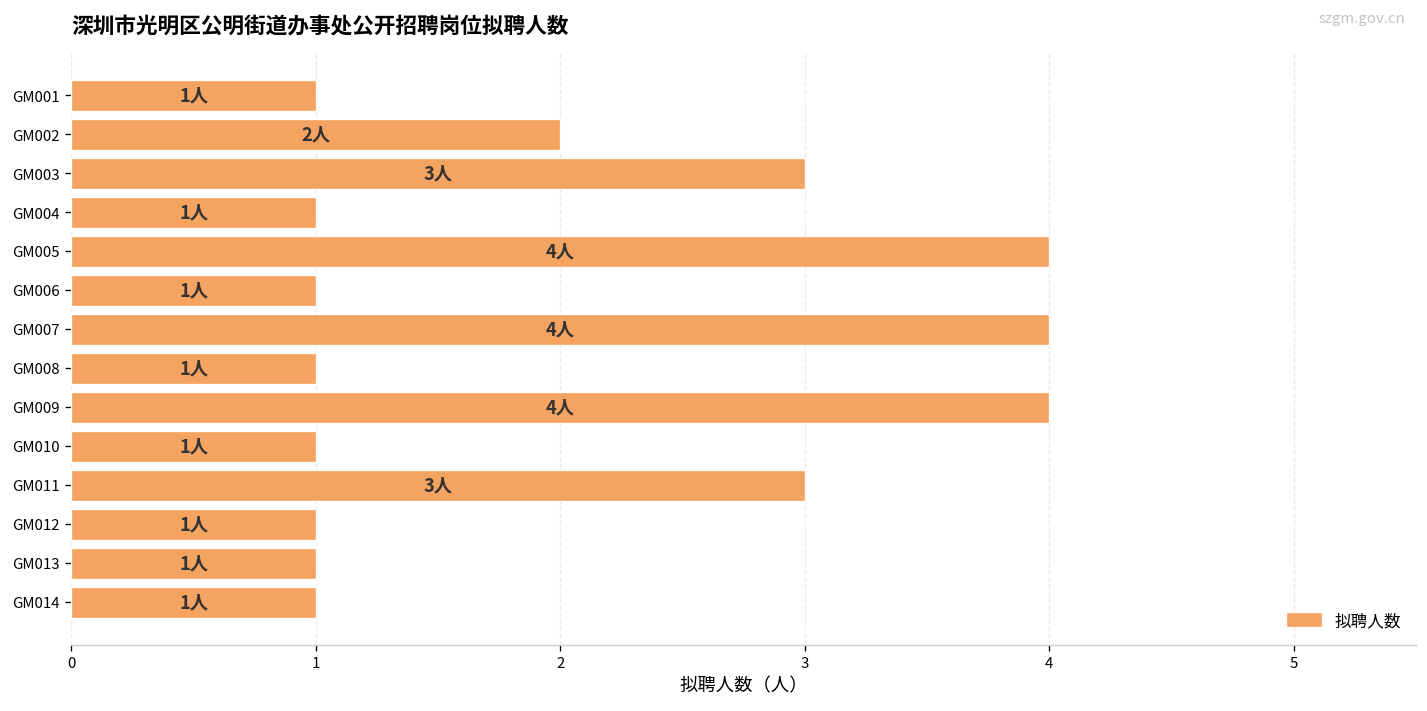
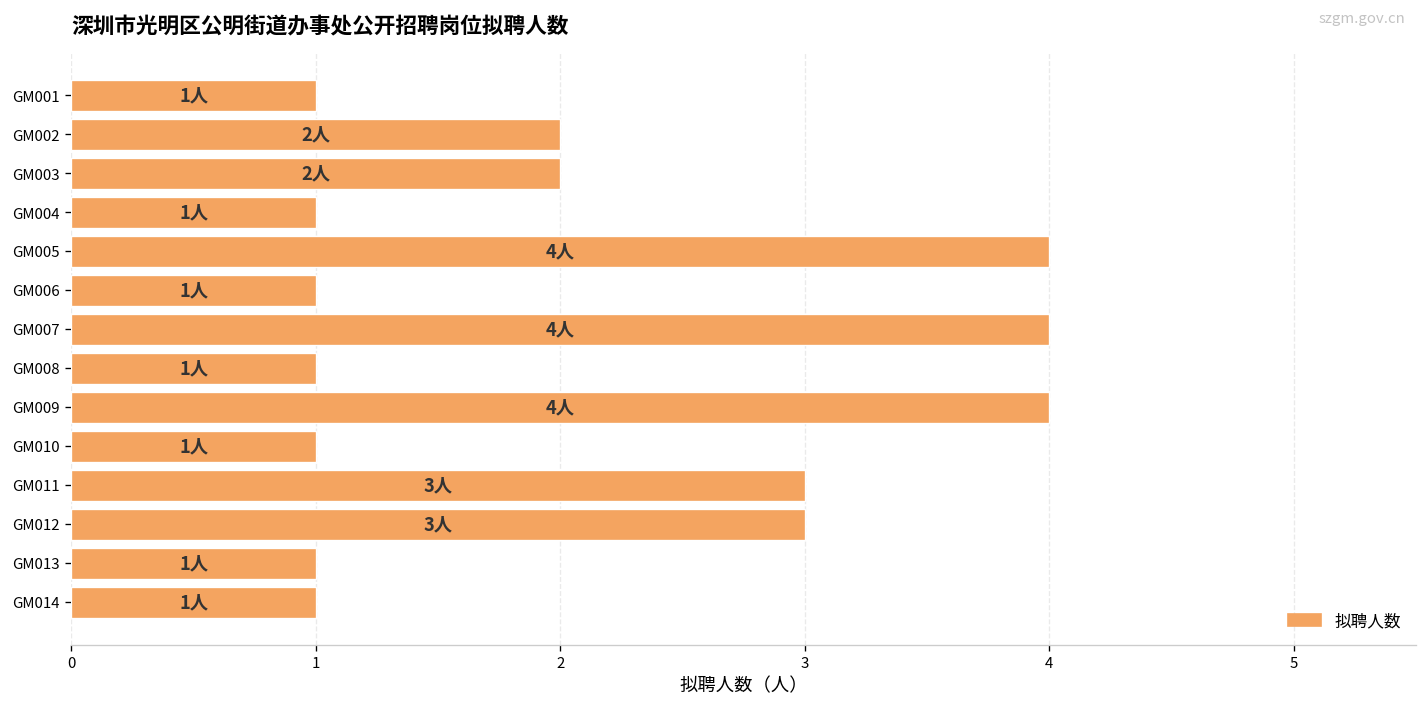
  {
    "GM001": "1人",
    "GM002": "2人",
-   "GM003": "3人",
+   "GM003": "2人",
    "GM004": "1人",
    "GM005": "4人",
    "GM006": "1人",
    "GM007": "4人",
    "GM008": "1人",
    "GM009": "4人",
    "GM010": "1人",
    "GM011": "3人",
-   "GM012": "1人",
+   "GM012": "3人",
    "GM013": "1人",
    "GM014": "1人"
  }
